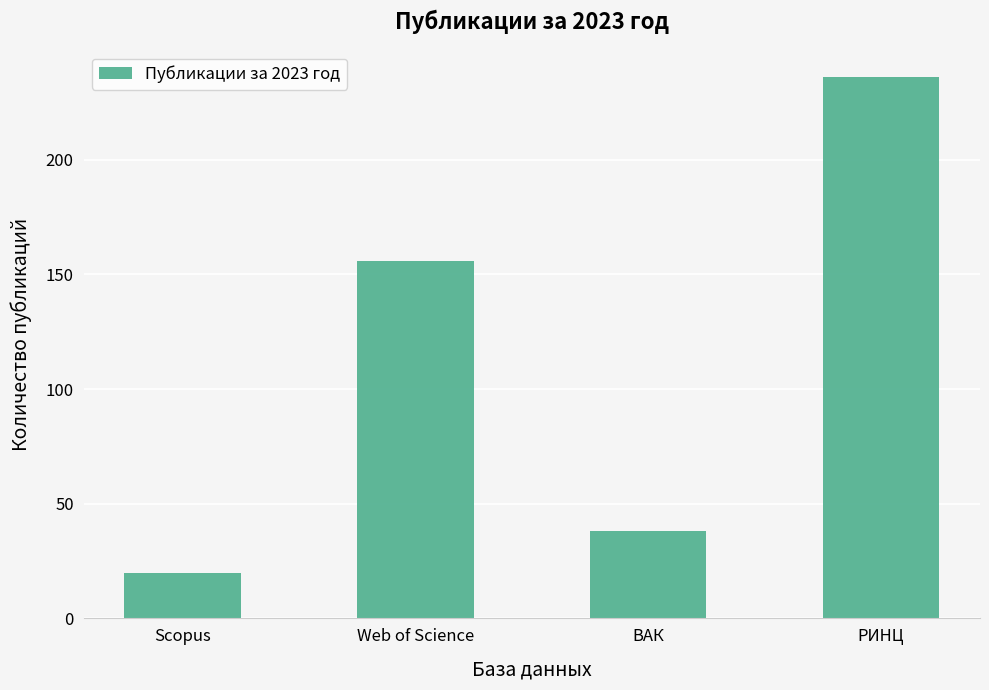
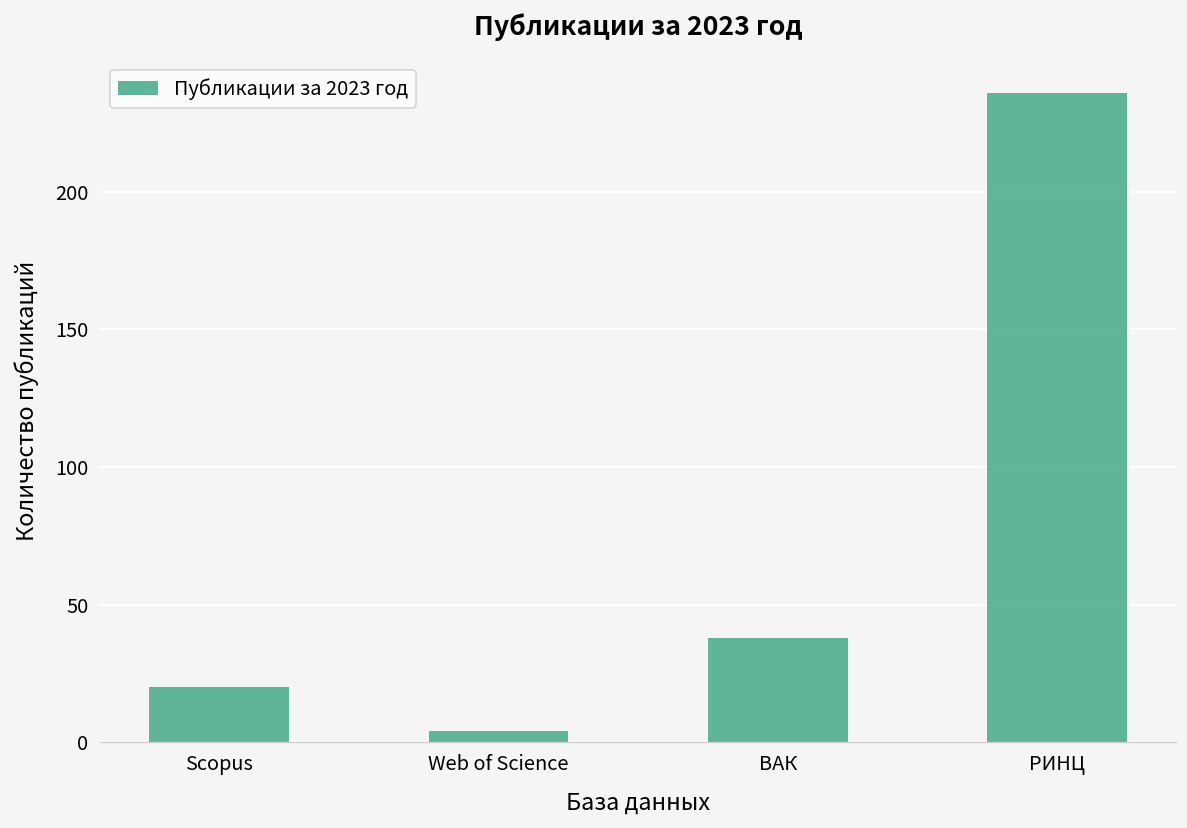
  {
    "Scopus": 20,
-   "Web of Science": 156,
+   "Web of Science": 4,
    "ВАК": 38,
    "РИНЦ": 236
  }
